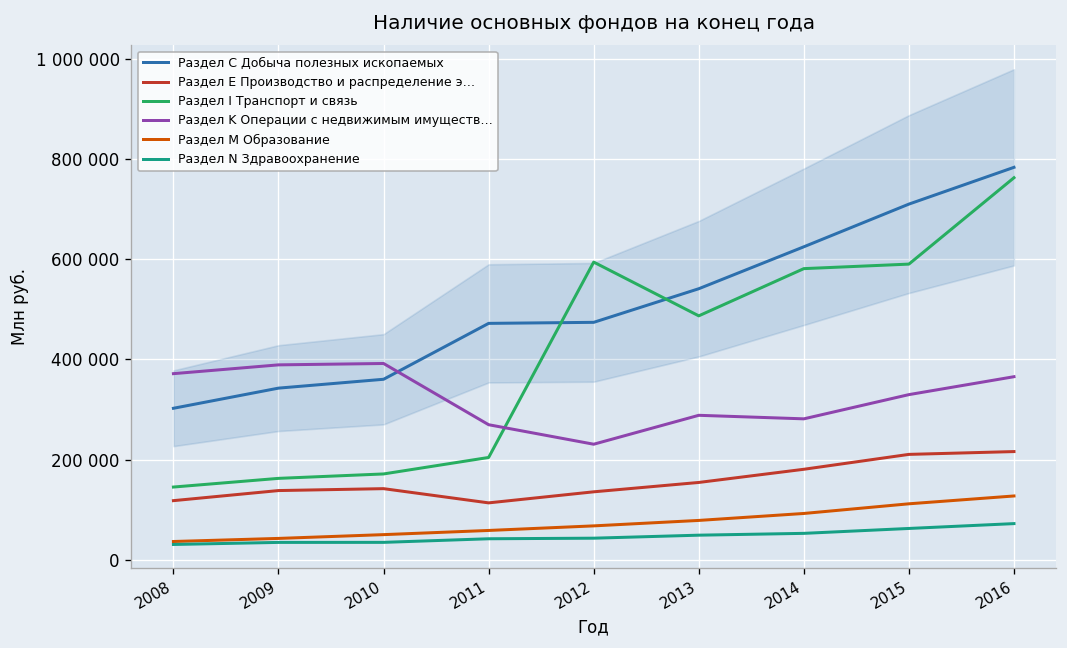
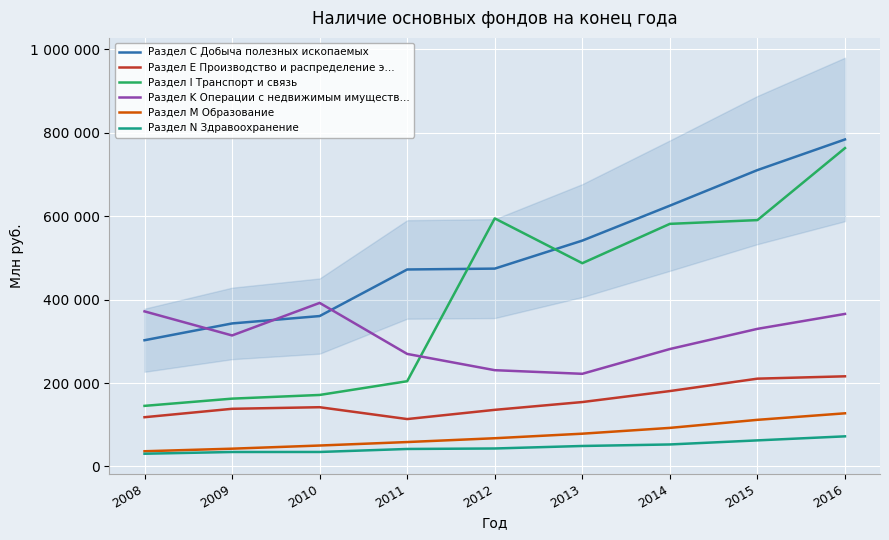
  {
    "Раздел K Операции с недвижимым имуществ…": {
      "2008": 370000,
-     "2009": 390000,
+     "2009": 310000,
      "2010": 390000,
      "2011": 270000,
      "2012": 230000,
-     "2013": 290000,
+     "2013": 220000,
      "2014": 280000,
      "2015": 330000,
      "2016": 370000
    }
  }
